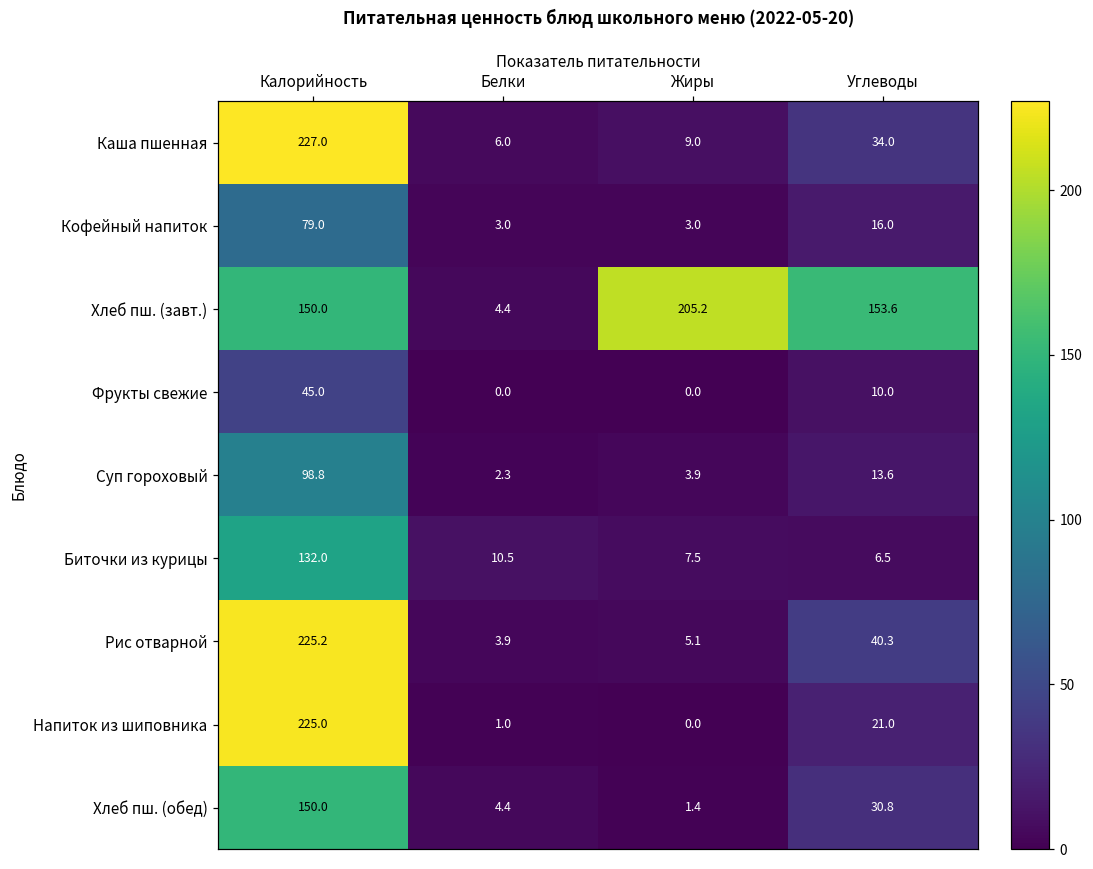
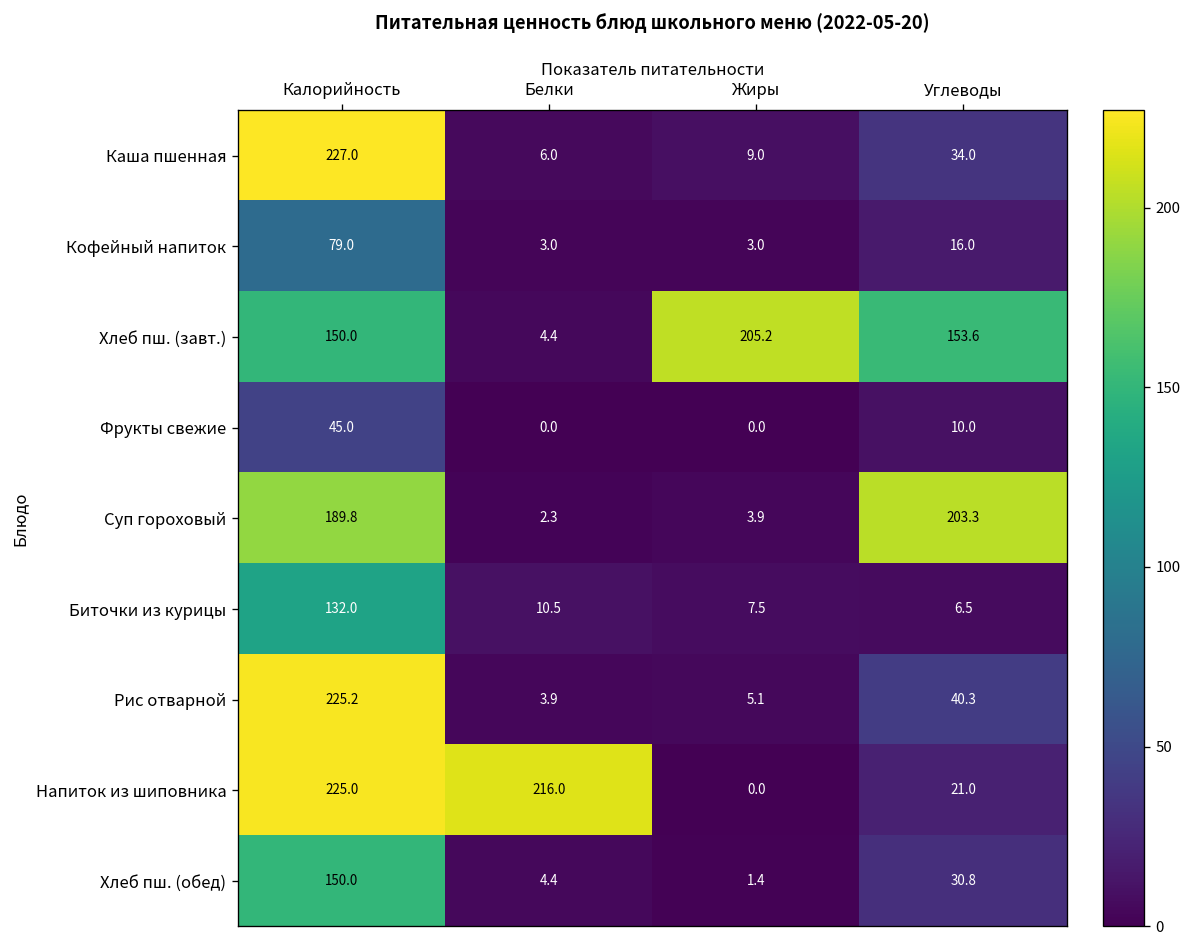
  {
    "Каша пшенная": {
      "Калорийность": 227.0,
      "Белки": 6.0,
      "Жиры": 9.0,
      "Углеводы": 34.0
    },
    "Кофейный напиток": {
      "Калорийность": 79.0,
      "Белки": 3.0,
      "Жиры": 3.0,
      "Углеводы": 16.0
    },
    "Хлеб пш. (завт.)": {
      "Калорийность": 150.0,
      "Белки": 4.4,
      "Жиры": 205.2,
      "Углеводы": 153.6
    },
    "Фрукты свежие": {
      "Калорийность": 45.0,
      "Белки": 0.0,
      "Жиры": 0.0,
      "Углеводы": 10.0
    },
    "Суп гороховый": {
-     "Калорийность": 98.8,
+     "Калорийность": 189.8,
      "Белки": 2.3,
      "Жиры": 3.9,
-     "Углеводы": 13.6
+     "Углеводы": 203.3
    },
    "Биточки из курицы": {
      "Калорийность": 132.0,
      "Белки": 10.5,
      "Жиры": 7.5,
      "Углеводы": 6.5
    },
    "Рис отварной": {
      "Калорийность": 225.2,
      "Белки": 3.9,
      "Жиры": 5.1,
      "Углеводы": 40.3
    },
    "Напиток из шиповника": {
      "Калорийность": 225.0,
-     "Белки": 1.0,
+     "Белки": 216.0,
      "Жиры": 0.0,
      "Углеводы": 21.0
    },
    "Хлеб пш. (обед)": {
      "Калорийность": 150.0,
      "Белки": 4.4,
      "Жиры": 1.4,
      "Углеводы": 30.8
    }
  }
